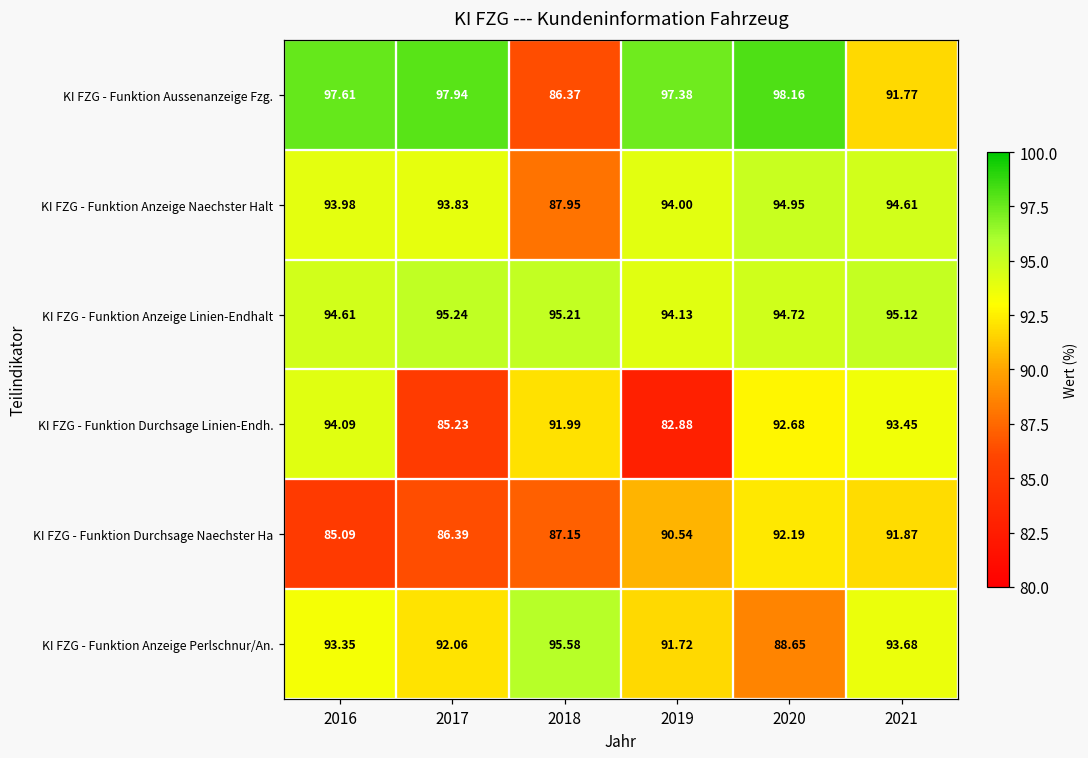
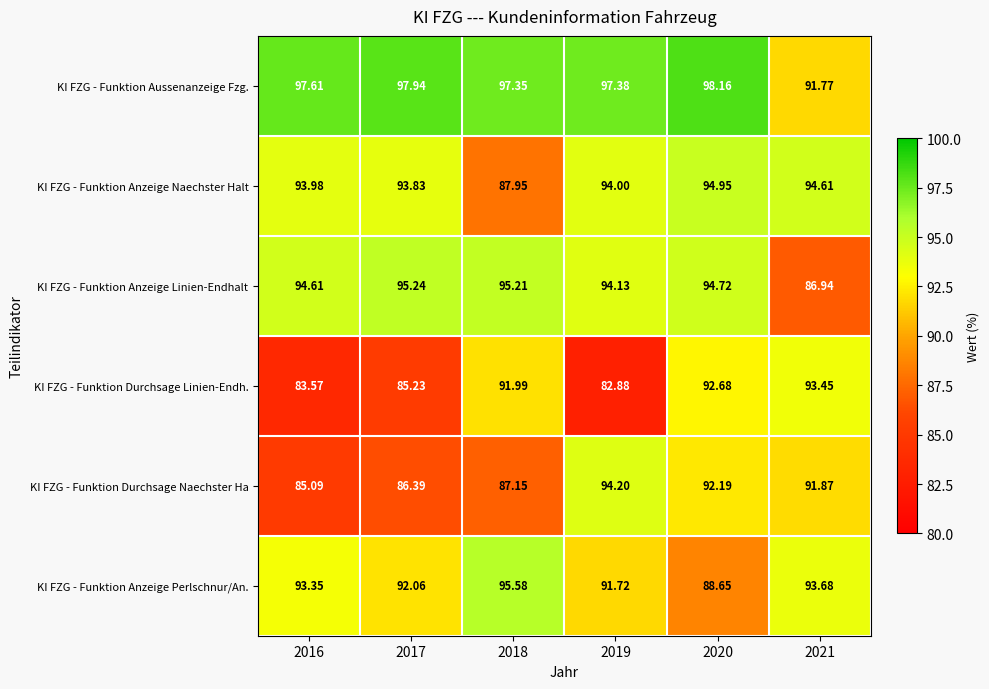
  {
    "KI FZG - Funktion Aussenanzeige Fzg.": {
      "2016": 97.61,
      "2017": 97.94,
-     "2018": 86.37,
+     "2018": 97.35,
      "2019": 97.38,
      "2020": 98.16,
      "2021": 91.77
    },
    "KI FZG - Funktion Anzeige Naechster Halt": {
      "2016": 93.98,
      "2017": 93.83,
      "2018": 87.95,
      "2019": 94.00,
      "2020": 94.95,
      "2021": 94.61
    },
    "KI FZG - Funktion Anzeige Linien-Endhalt": {
      "2016": 94.61,
      "2017": 95.24,
      "2018": 95.21,
      "2019": 94.13,
      "2020": 94.72,
-     "2021": 95.12
+     "2021": 86.94
    },
    "KI FZG - Funktion Durchsage Linien-Endh.": {
-     "2016": 94.09,
+     "2016": 83.57,
      "2017": 85.23,
      "2018": 91.99,
      "2019": 82.88,
      "2020": 92.68,
      "2021": 93.45
    },
    "KI FZG - Funktion Durchsage Naechster Ha": {
      "2016": 85.09,
      "2017": 86.39,
      "2018": 87.15,
-     "2019": 90.54,
+     "2019": 94.20,
      "2020": 92.19,
      "2021": 91.87
    },
    "KI FZG - Funktion Anzeige Perlschnur/An.": {
      "2016": 93.35,
      "2017": 92.06,
      "2018": 95.58,
      "2019": 91.72,
      "2020": 88.65,
      "2021": 93.68
    }
  }
